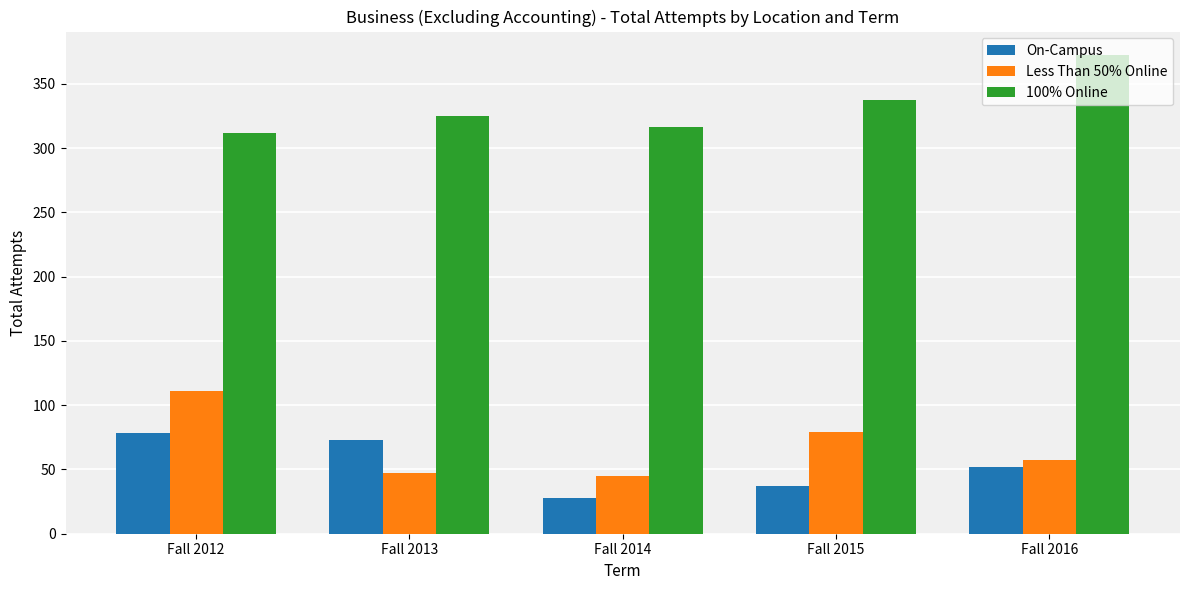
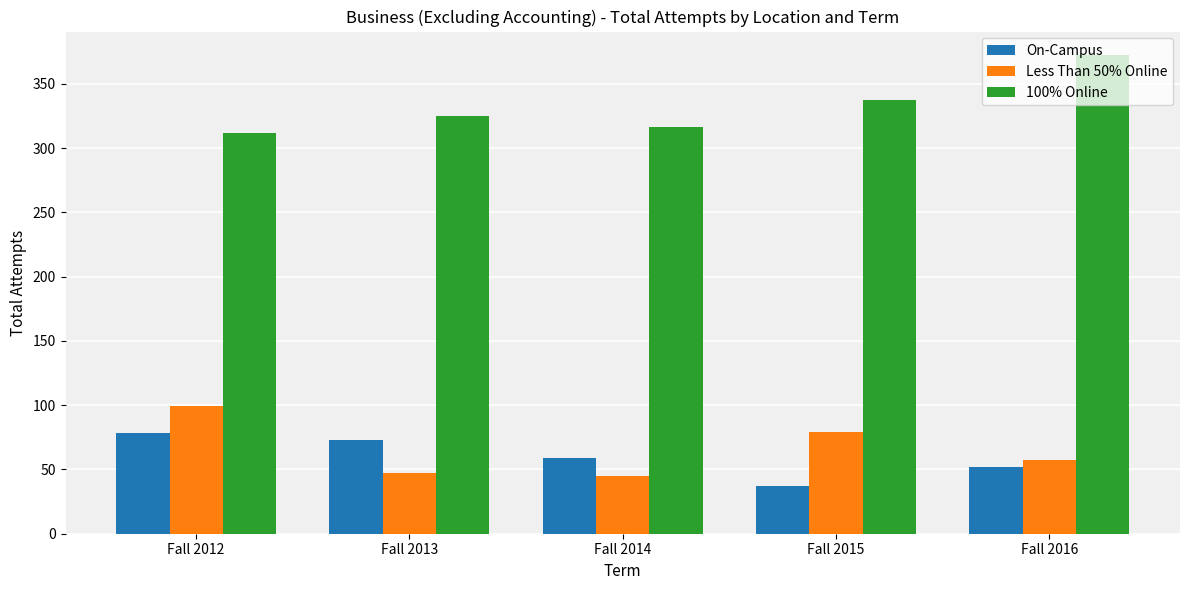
  {
    "On-Campus": {
      "Fall 2012": 78,
      "Fall 2013": 73,
-     "Fall 2014": 28,
+     "Fall 2014": 59,
      "Fall 2015": 37,
      "Fall 2016": 52
    },
    "Less Than 50% Online": {
-     "Fall 2012": 111,
+     "Fall 2012": 99,
      "Fall 2013": 47,
      "Fall 2014": 45,
      "Fall 2015": 79,
      "Fall 2016": 57
    },
    "100% Online": {
      "Fall 2012": 312,
      "Fall 2013": 325,
      "Fall 2014": 316,
      "Fall 2015": 337
    }
  }
